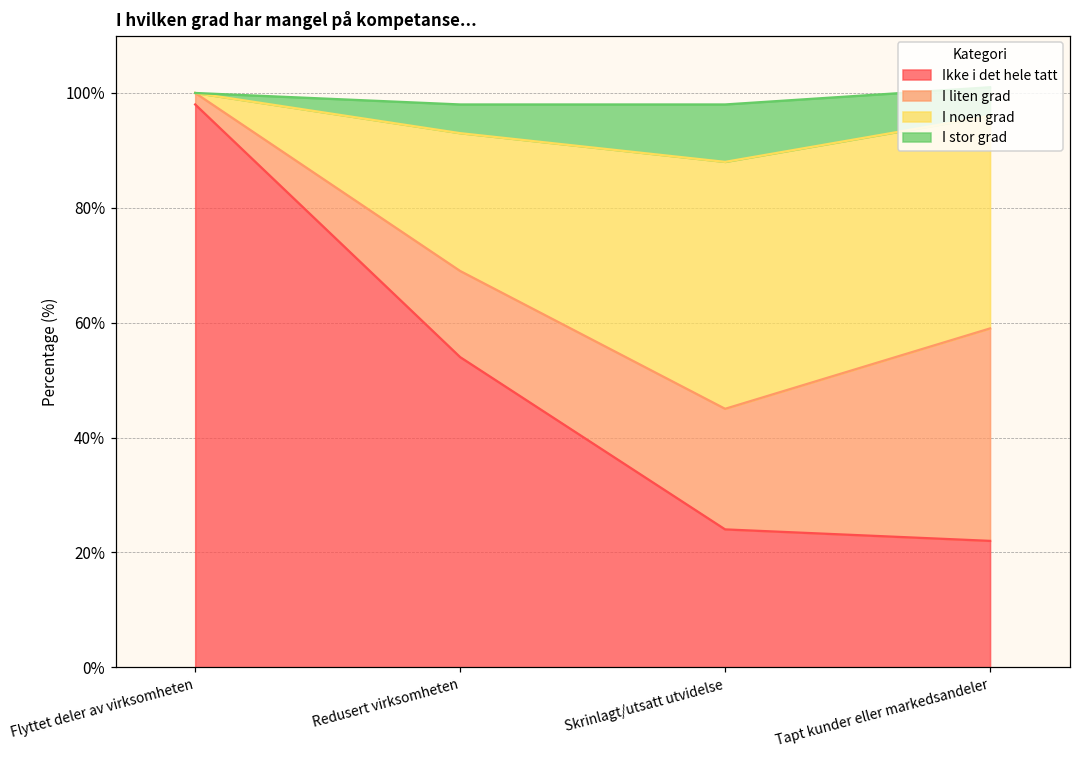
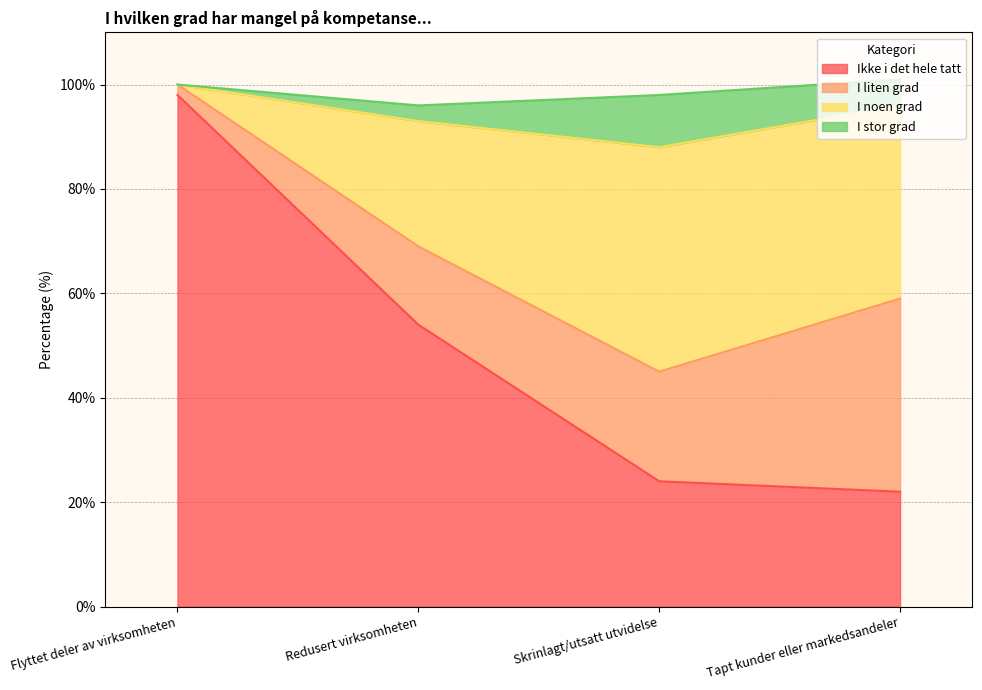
  {
    "Ikke i det hele tatt": {
      "Flyttet deler av virksomheten": "98%",
      "Redusert virksomheten": "54%",
      "Skrinlagt/utsatt utvidelse": "24%",
      "Tapt kunder eller markedsandeler": "22%"
    },
    "I liten grad": {
      "Redusert virksomheten": "15%",
      "Skrinlagt/utsatt utvidelse": "21%",
      "Tapt kunder eller markedsandeler": "37%"
    },
    "I noen grad": {
      "Redusert virksomheten": "24%",
      "Skrinlagt/utsatt utvidelse": "43%"
    },
    "I stor grad": {
-     "Redusert virksomheten": "5%",
+     "Redusert virksomheten": "3%",
      "Skrinlagt/utsatt utvidelse": "10%"
    }
  }
